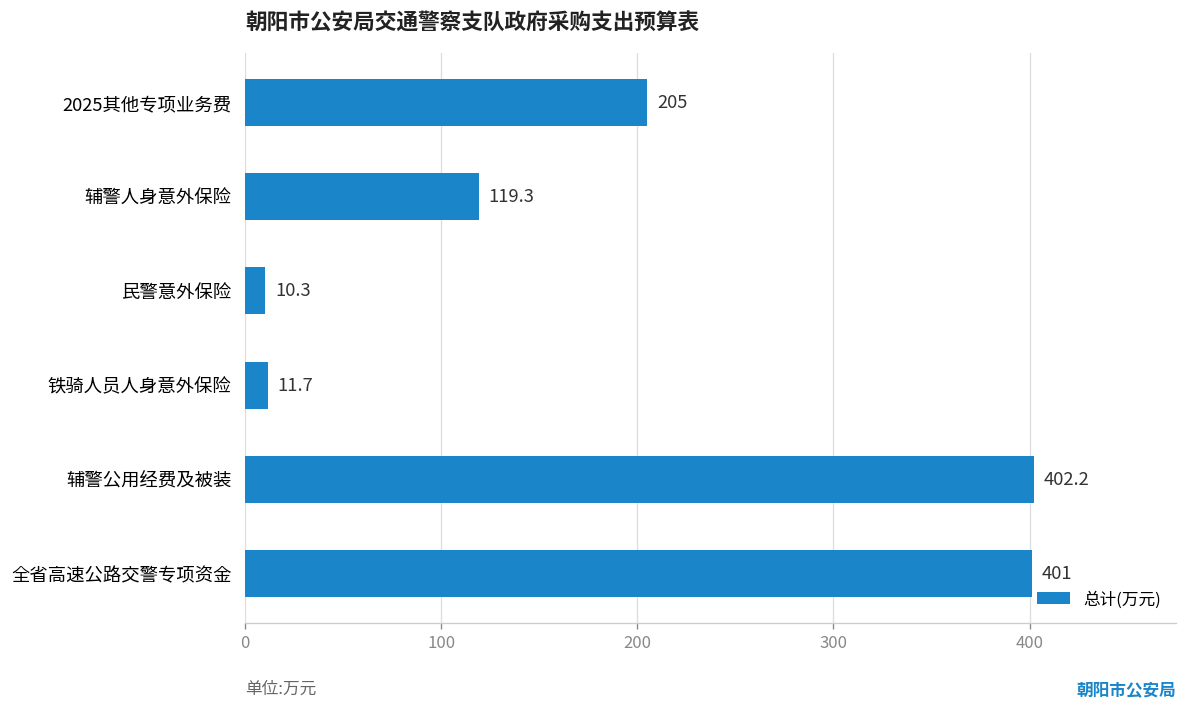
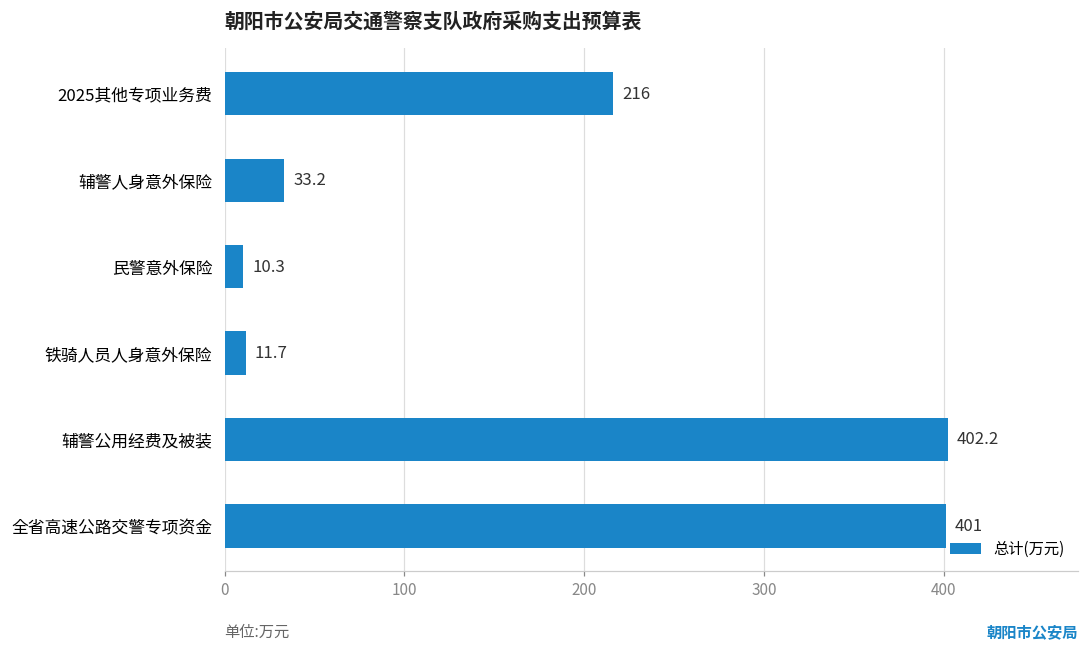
  {
-   "2025其他专项业务费": 205,
-   "辅警人身意外保险": 119.3,
+   "2025其他专项业务费": 216,
+   "辅警人身意外保险": 33.2,
    "民警意外保险": 10.3,
    "铁骑人员人身意外保险": 11.7,
    "辅警公用经费及被装": 402.2,
    "全省高速公路交警专项资金": 401
  }
